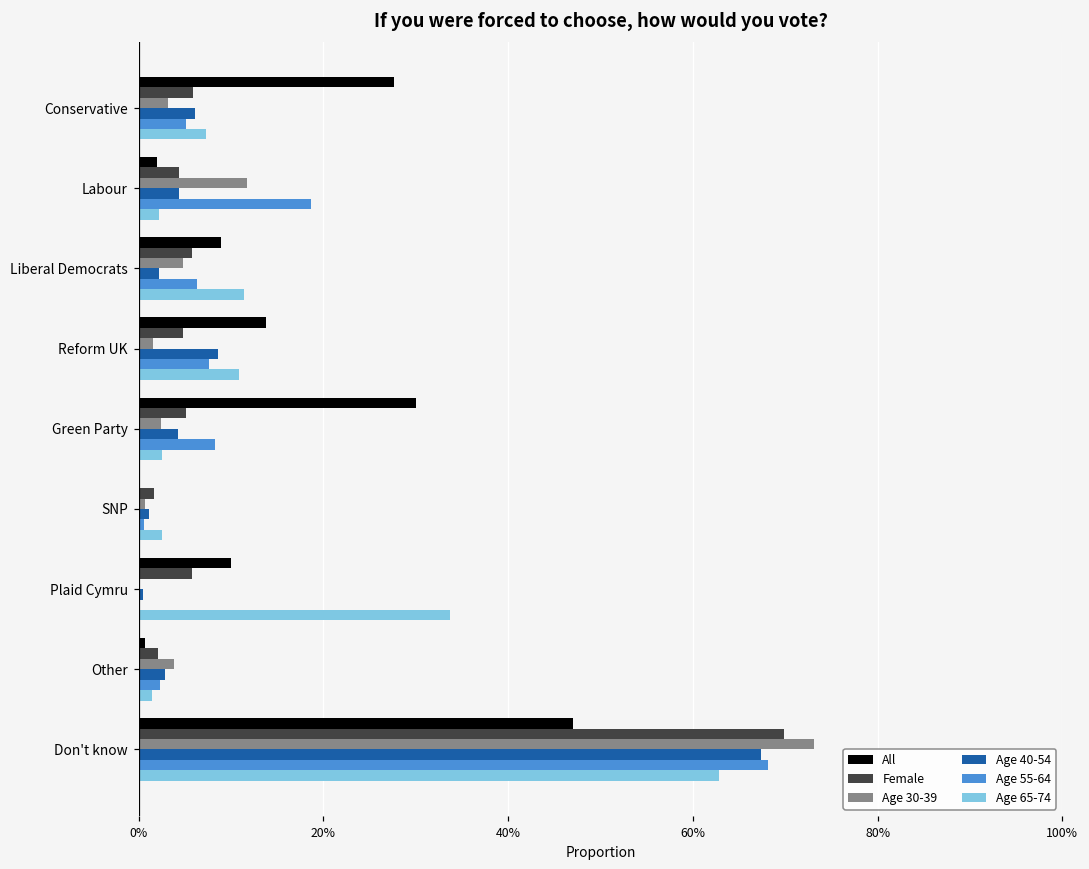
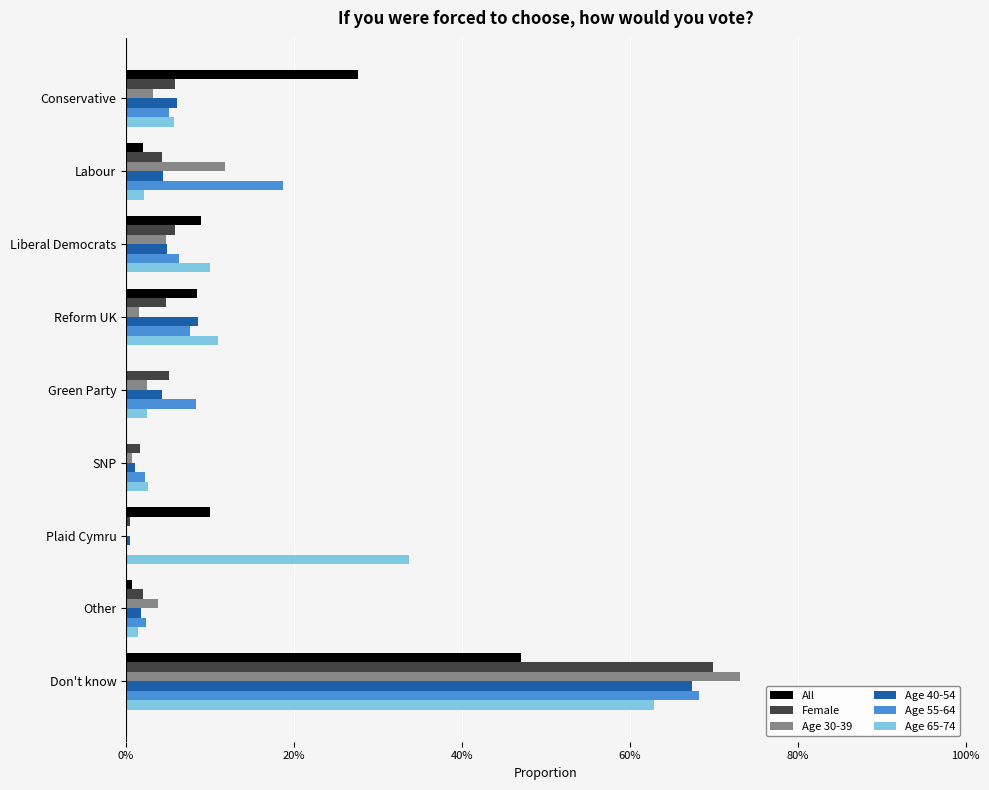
  {
    "All": {
      "Conservative": "28%",
      "Labour": "2%",
      "Liberal Democrats": "9%",
-     "Reform UK": "14%",
-     "Green Party": "30%",
+     "Reform UK": "8%",
+     "Green Party": "0%",
      "SNP": "0%",
      "Plaid Cymru": "10%",
      "Other": "1%",
      "Don't know": "47%"
    },
    "Female": {
      "Conservative": "6%",
      "Labour": "4%",
      "Liberal Democrats": "6%",
      "Reform UK": "5%",
      "Green Party": "5%",
      "SNP": "2%",
-     "Plaid Cymru": "6%",
+     "Plaid Cymru": "0%",
      "Other": "2%",
      "Don't know": "70%"
    },
    "Age 30-39": {
      "Conservative": "3%",
      "Labour": "12%",
      "Liberal Democrats": "5%",
      "Reform UK": "2%",
      "Green Party": "2%",
      "SNP": "1%",
      "Plaid Cymru": "0%",
      "Other": "4%",
      "Don't know": "73%"
    },
    "Age 40-54": {
      "Conservative": "6%",
      "Labour": "4%",
-     "Liberal Democrats": "2%",
+     "Liberal Democrats": "5%",
      "Reform UK": "9%",
      "Green Party": "4%",
      "SNP": "1%",
      "Plaid Cymru": "0%",
-     "Other": "3%",
+     "Other": "2%",
      "Don't know": "67%"
    },
    "Age 55-64": {
      "Conservative": "5%",
      "Labour": "19%",
      "Liberal Democrats": "6%",
      "Reform UK": "8%",
      "Green Party": "8%",
-     "SNP": "1%",
+     "SNP": "2%",
      "Plaid Cymru": "0%",
      "Other": "2%",
      "Don't know": "68%"
    },
    "Age 65-74": {
-     "Conservative": "7%",
+     "Conservative": "6%",
      "Labour": "2%",
-     "Liberal Democrats": "11%",
+     "Liberal Democrats": "10%",
      "Reform UK": "11%",
      "Green Party": "2%",
      "SNP": "3%",
      "Plaid Cymru": "34%",
      "Other": "1%",
      "Don't know": "63%"
    }
  }
